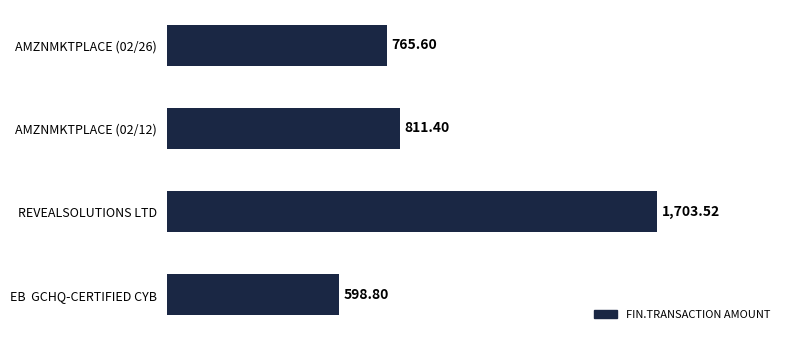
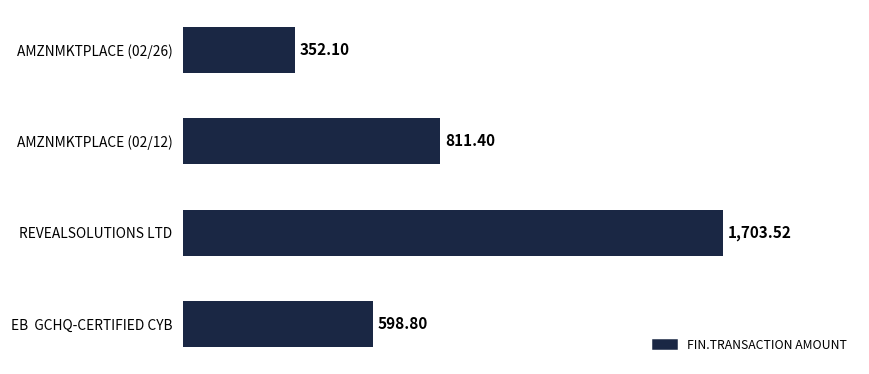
  {
-   "AMZNMKTPLACE (02/26)": "765.60",
+   "AMZNMKTPLACE (02/26)": "352.10",
    "AMZNMKTPLACE (02/12)": "811.40",
    "REVEALSOLUTIONS LTD": "1,703.52",
    "EB GCHQ-CERTIFIED CYB": "598.80"
  }
